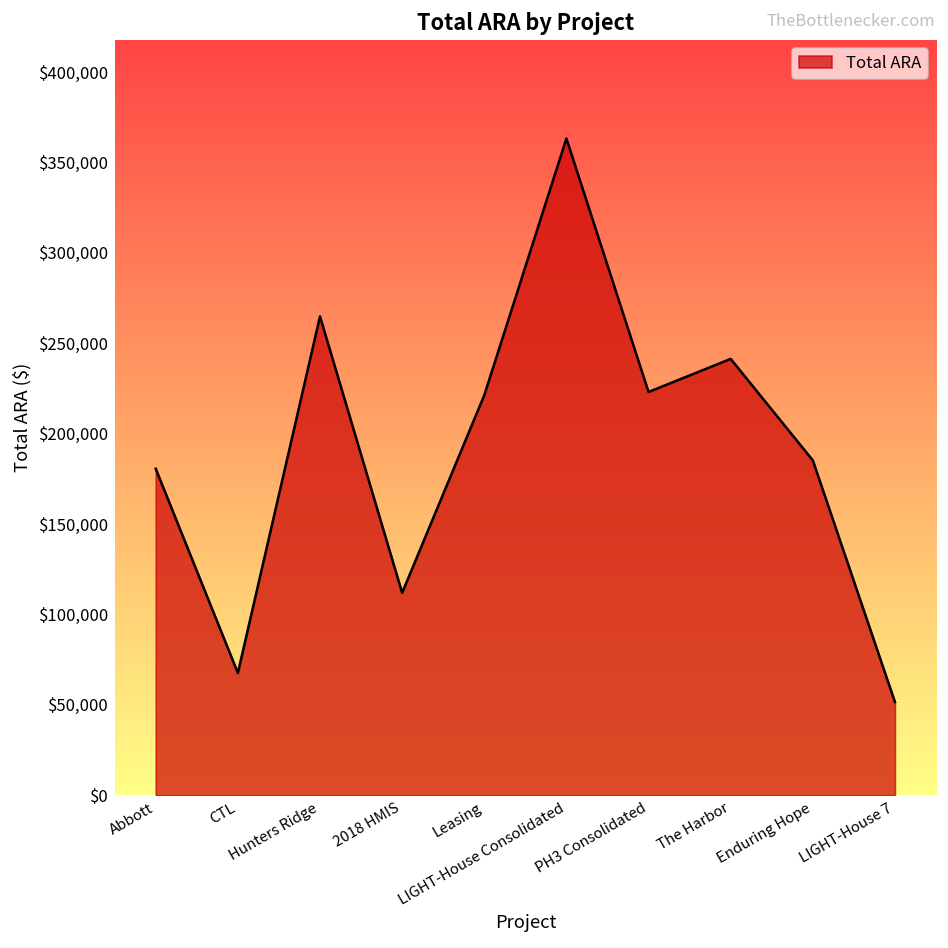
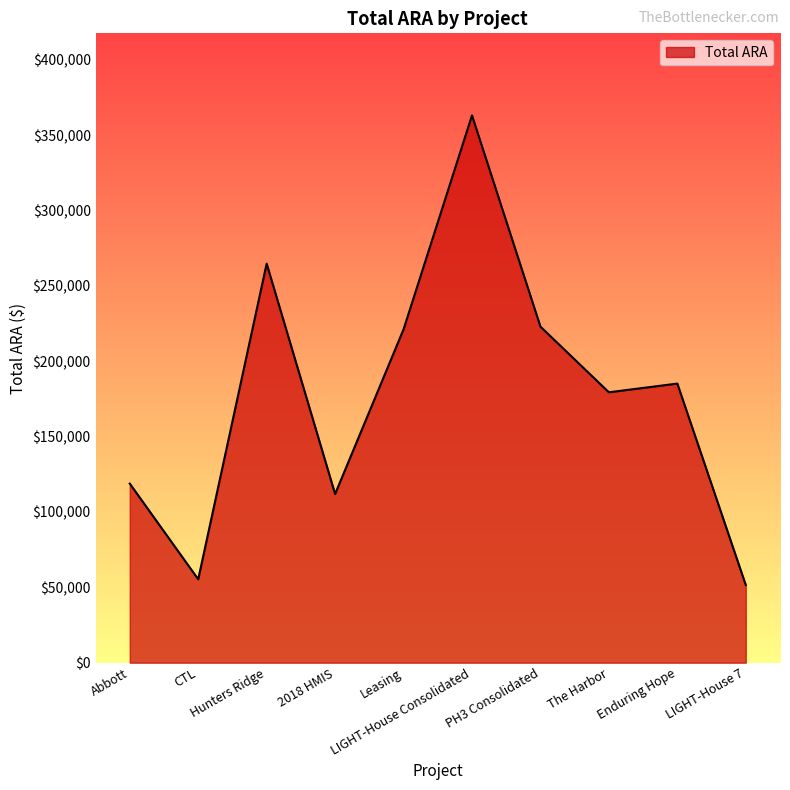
  {
-   "Abbott": "$181,000",
-   "CTL": "$68,000",
+   "Abbott": "$119,000",
+   "CTL": "$55,000",
    "Hunters Ridge": "$265,000",
    "2018 HMIS": "$112,000",
    "Leasing": "$221,000",
    "LIGHT-House Consolidated": "$363,000",
    "PH3 Consolidated": "$223,000",
-   "The Harbor": "$241,000",
+   "The Harbor": "$179,000",
    "Enduring Hope": "$185,000",
    "LIGHT-House 7": "$52,000"
  }
